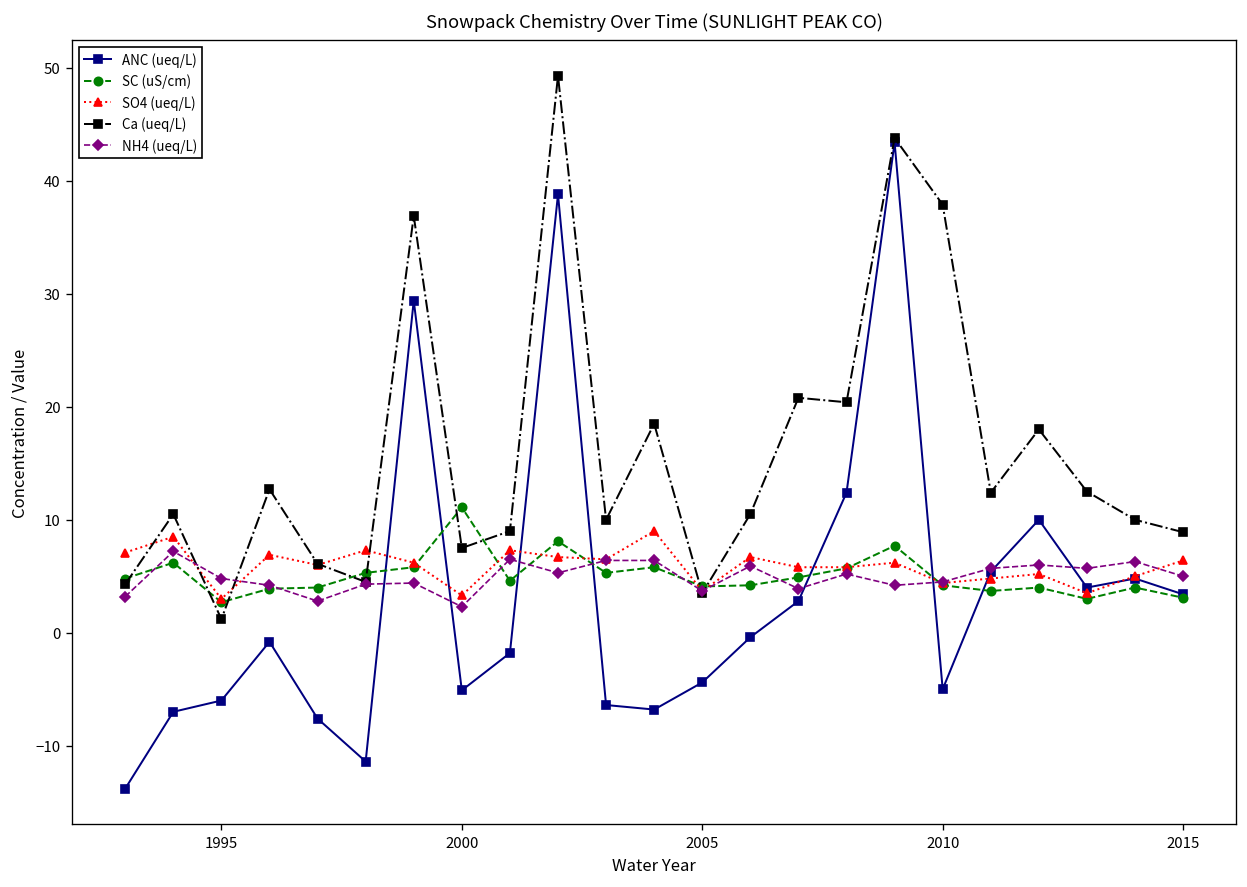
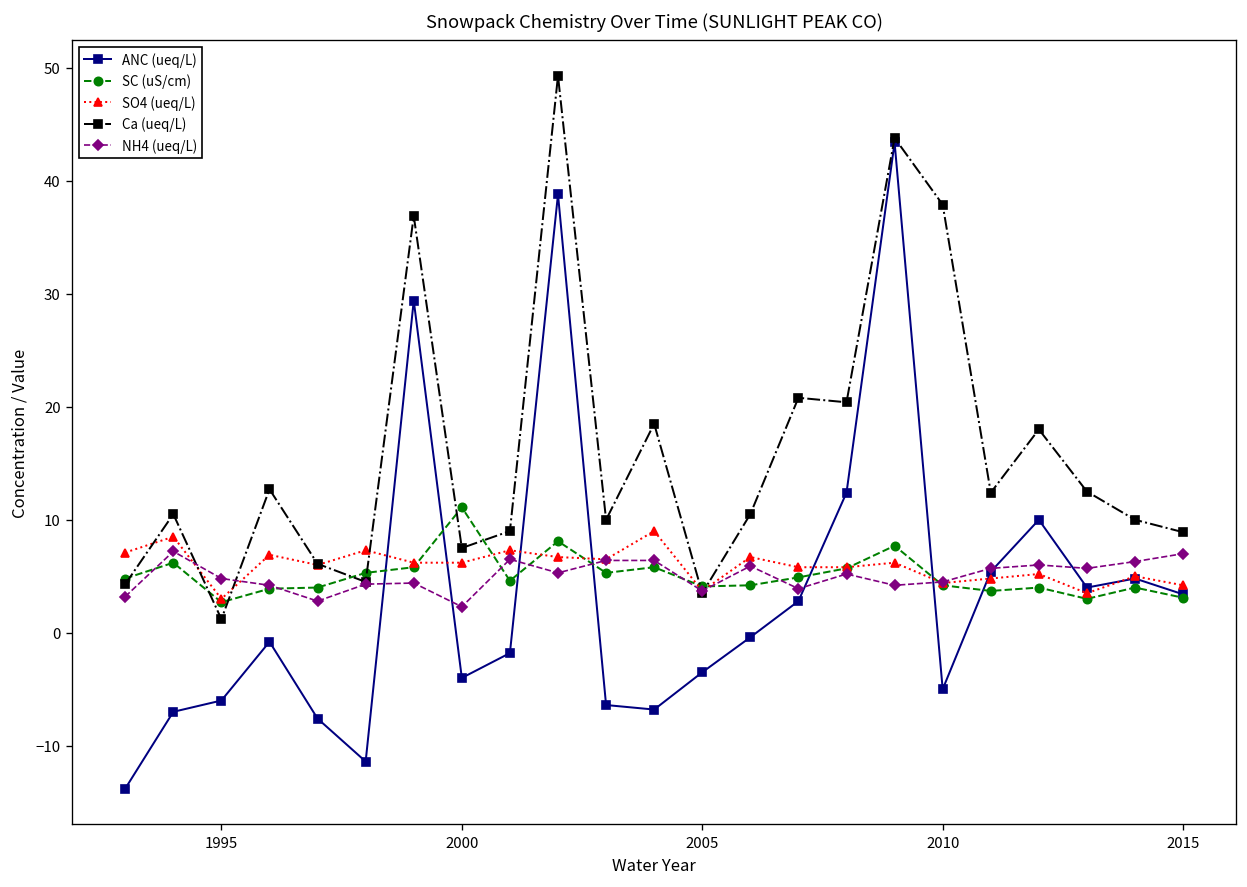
  {
    "ANC (ueq/L)": {
      "1995": -6,
-     "2000": -5,
-     "2005": -4.4,
+     "2000": -4,
+     "2005": -3.5,
      "2010": -5,
      "2015": 3
    },
    "SC (uS/cm)": {
      "1995": 3,
      "2000": 11,
      "2005": 4,
      "2015": 3
    },
    "SO4 (ueq/L)": {
      "1995": 3,
-     "2000": 3,
-     "2015": 6
+     "2000": 6,
+     "2015": 4
    },
    "Ca (ueq/L)": {
      "1995": 1,
      "2000": 8,
      "2010": 38,
      "2015": 9
    },
    "NH4 (ueq/L)": {
      "1995": 5,
      "2000": 2,
-     "2015": 5
+     "2015": 7
    }
  }
